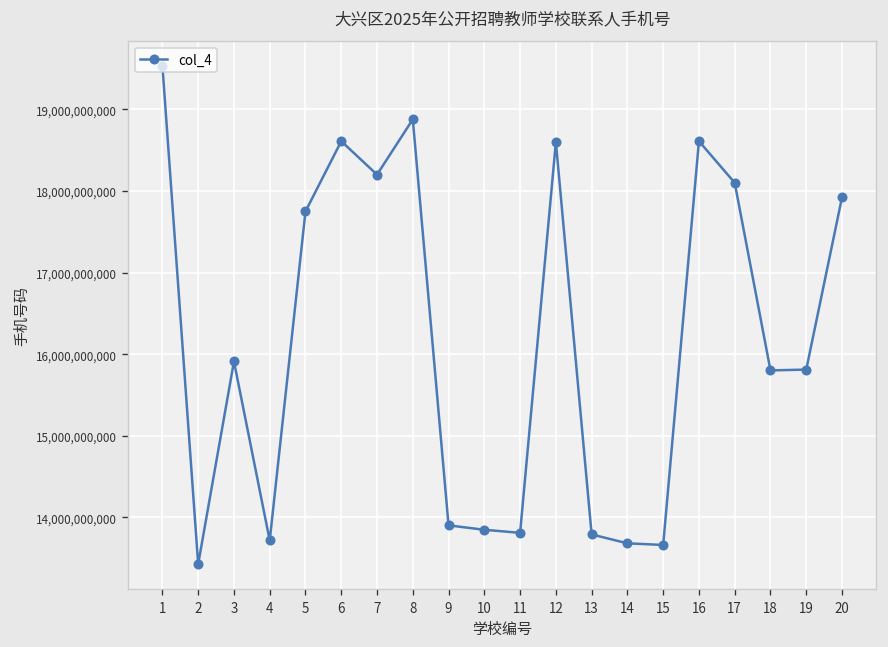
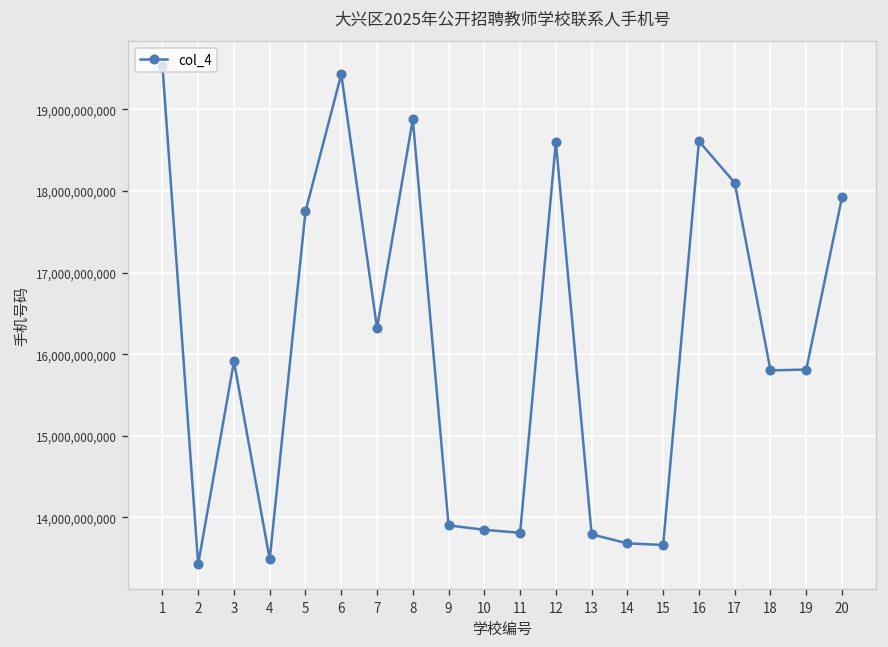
  {
    "2": "13,400,000,000",
    "3": "15,900,000,000",
-   "4": "13,700,000,000",
+   "4": "13,500,000,000",
    "5": "17,800,000,000",
-   "6": "18,600,000,000",
-   "7": "18,200,000,000",
+   "6": "19,400,000,000",
+   "7": "16,300,000,000",
    "8": "18,900,000,000",
    "9": "13,900,000,000",
    "10": "13,800,000,000",
    "11": "13,800,000,000",
    "12": "18,600,000,000",
    "13": "13,800,000,000",
    "14": "13,700,000,000",
    "15": "13,700,000,000",
    "16": "18,600,000,000",
    "17": "18,100,000,000",
    "18": "15,800,000,000",
    "19": "15,800,000,000",
    "20": "17,900,000,000"
  }
